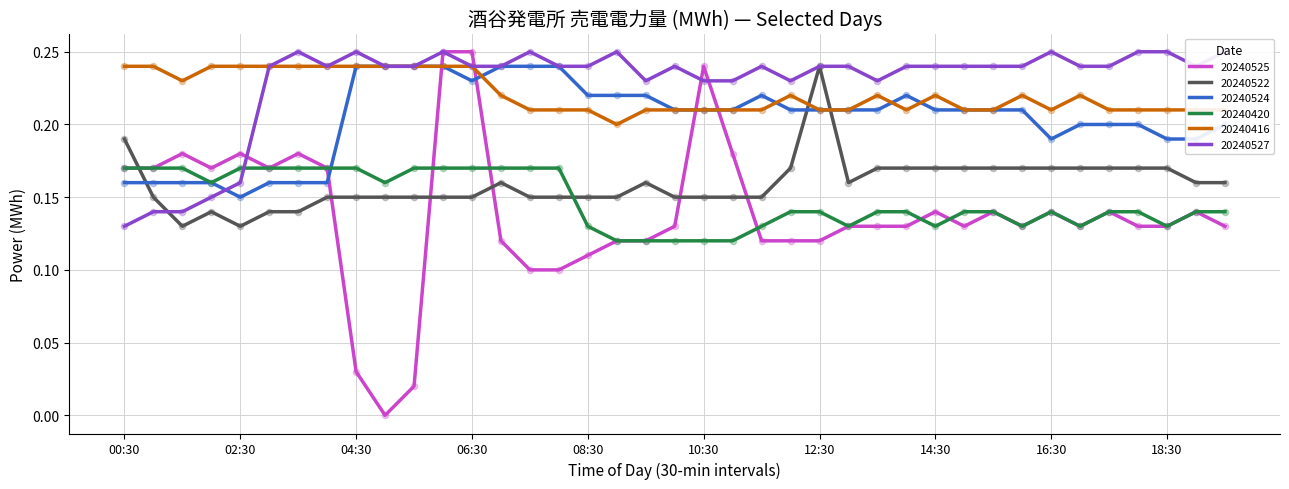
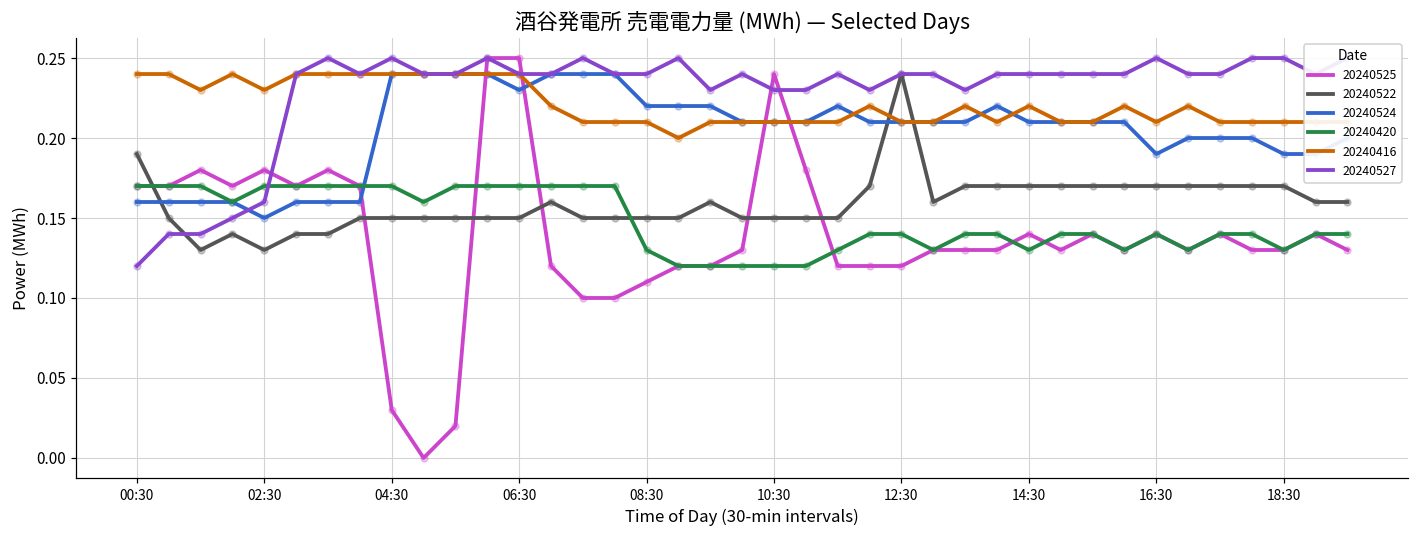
  {
    "20240525": {
      "02:30": 0.18,
      "04:30": 0.03,
      "06:30": 0.25,
      "08:30": 0.11,
      "10:30": 0.24,
      "12:30": 0.12,
      "14:30": 0.14
    },
    "20240522": {
      "00:30": 0.19,
      "02:30": 0.13,
      "04:30": 0.15,
      "06:30": 0.15,
      "08:30": 0.15,
      "10:30": 0.15,
      "14:30": 0.17,
      "16:30": 0.17,
      "18:30": 0.17
    },
    "20240524": {
      "00:30": 0.16,
      "02:30": 0.15,
      "06:30": 0.23,
      "08:30": 0.22,
      "14:30": 0.21,
      "16:30": 0.19,
      "18:30": 0.19
    },
    "20240420": {
      "02:30": 0.17,
      "04:30": 0.17,
      "06:30": 0.17,
      "08:30": 0.13,
      "10:30": 0.12,
      "12:30": 0.14,
      "14:30": 0.13
    },
    "20240416": {
      "00:30": 0.24,
-     "02:30": 0.24,
+     "02:30": 0.23,
      "08:30": 0.21,
      "14:30": 0.22,
      "16:30": 0.21,
      "18:30": 0.21
    },
    "20240527": {
-     "00:30": 0.13,
+     "00:30": 0.12,
      "02:30": 0.16,
      "04:30": 0.25,
      "08:30": 0.24,
      "10:30": 0.23,
      "14:30": 0.24,
      "16:30": 0.25,
      "18:30": 0.25
    }
  }
